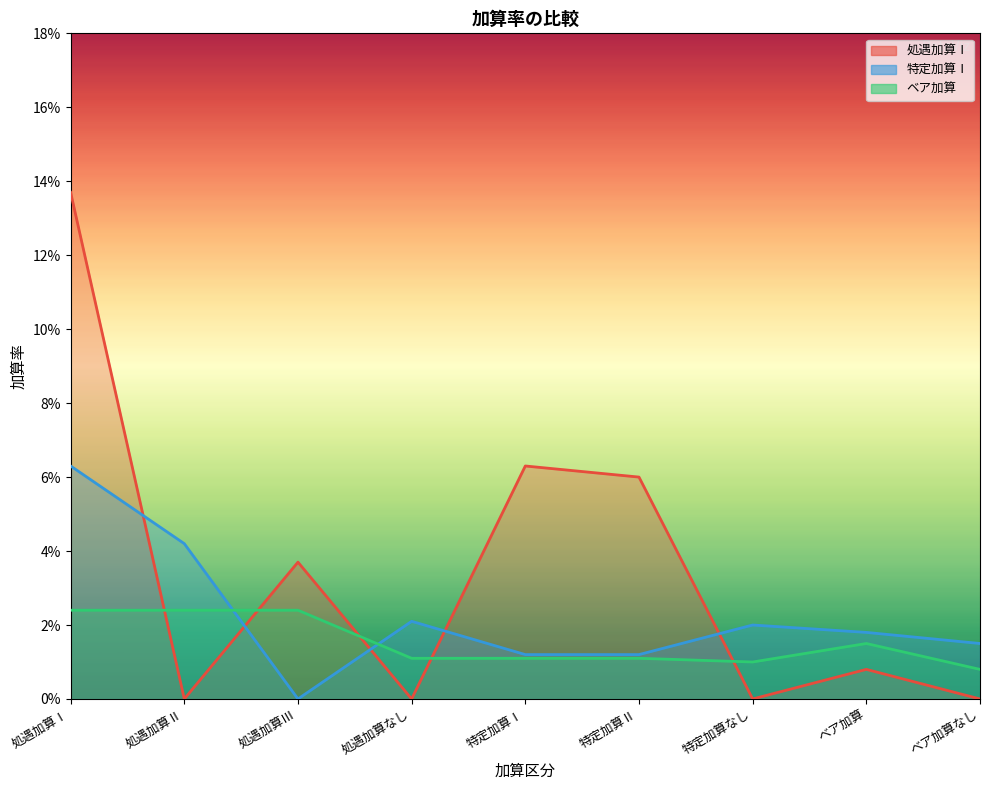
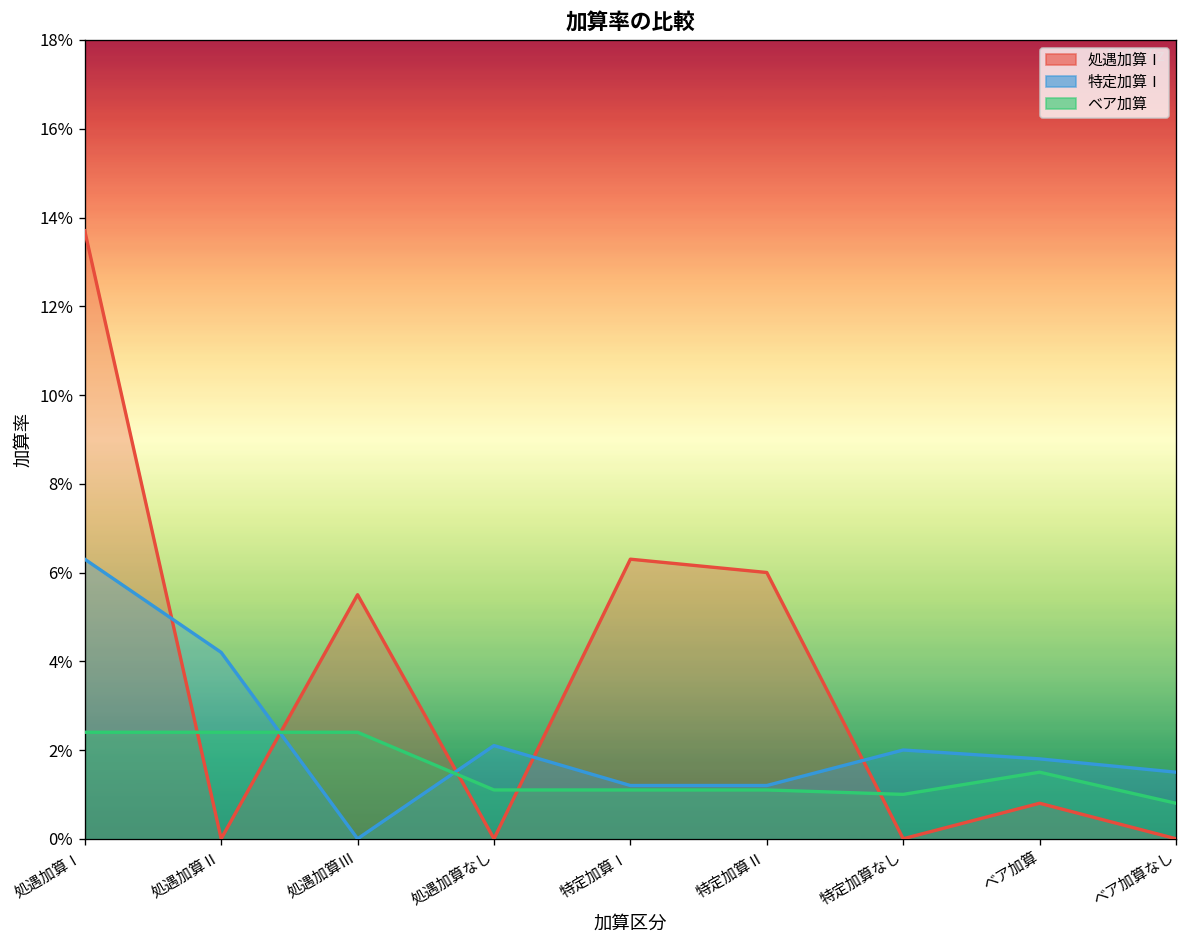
  {
    "処遇加算Ⅰ": {
      "処遇加算Ⅰ": "13.7%",
      "処遇加算Ⅱ": "0.0%",
-     "処遇加算Ⅲ": "3.7%",
+     "処遇加算Ⅲ": "5.5%",
      "処遇加算なし": "0.0%",
      "特定加算Ⅰ": "6.3%",
      "特定加算Ⅱ": "6.0%",
      "特定加算なし": "0.0%",
      "ベア加算": "0.8%",
      "ベア加算なし": "0.0%"
    }
  }
